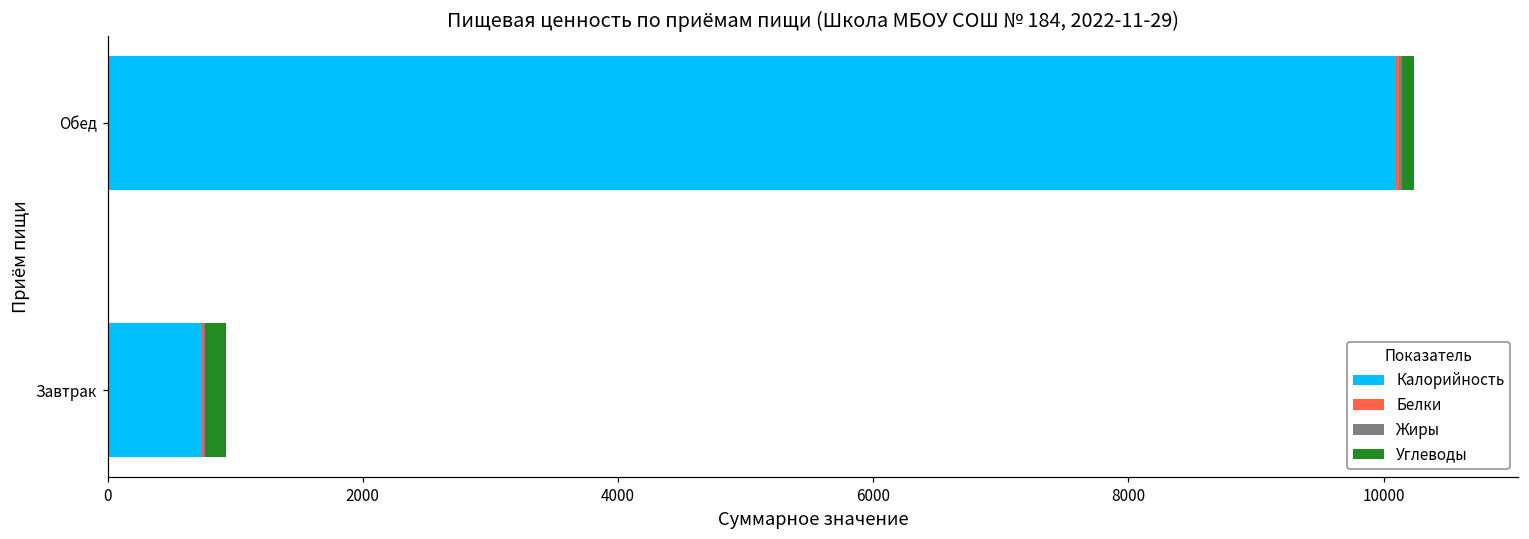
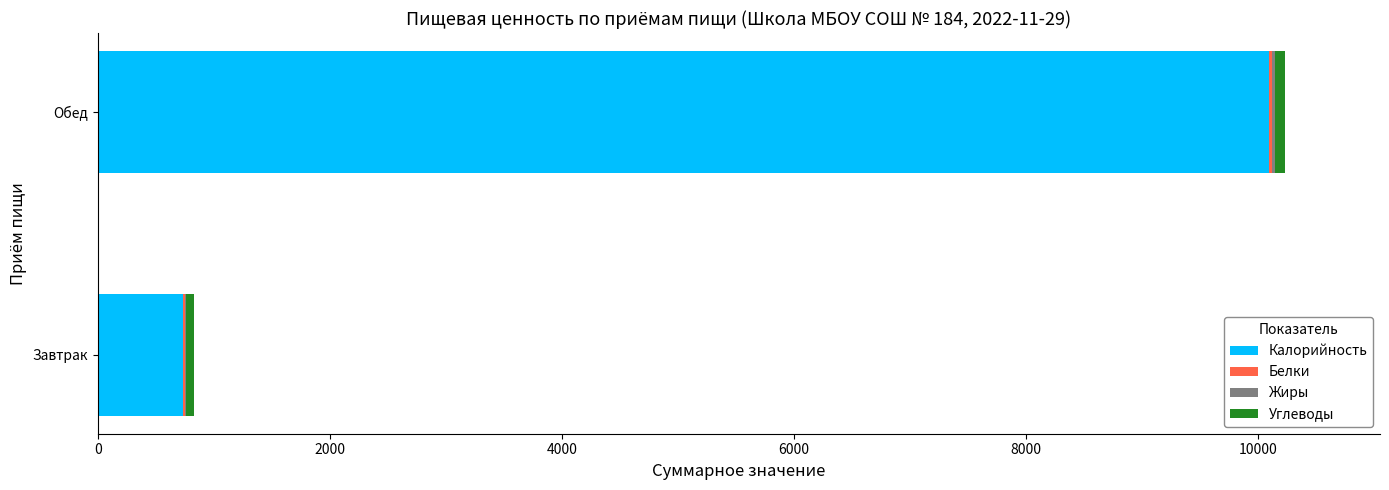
  {
    "Калорийность": {
      "Обед": 10100,
      "Завтрак": 730
    },
    "Белки": {
      "Обед": 20
    },
    "Жиры": {
      "Обед": 20
    },
    "Углеводы": {
      "Обед": 90,
-     "Завтрак": 170
+     "Завтрак": 60
    }
  }
